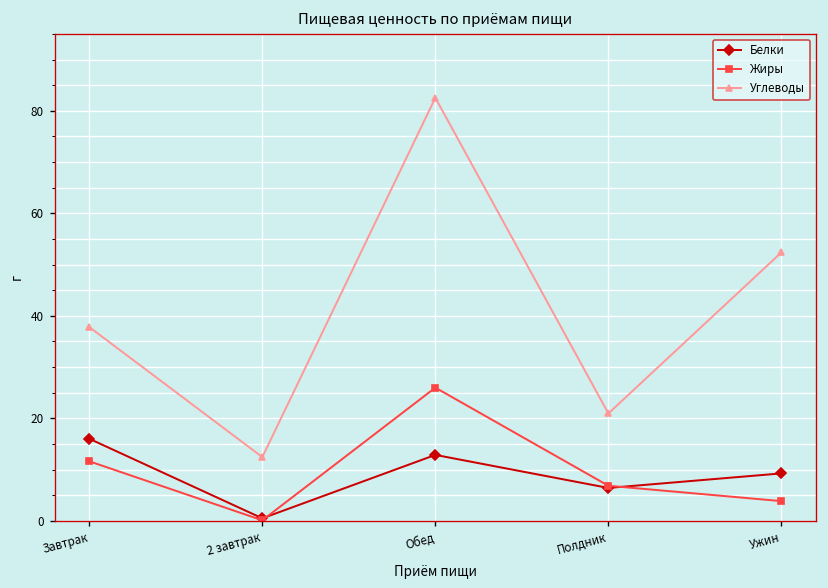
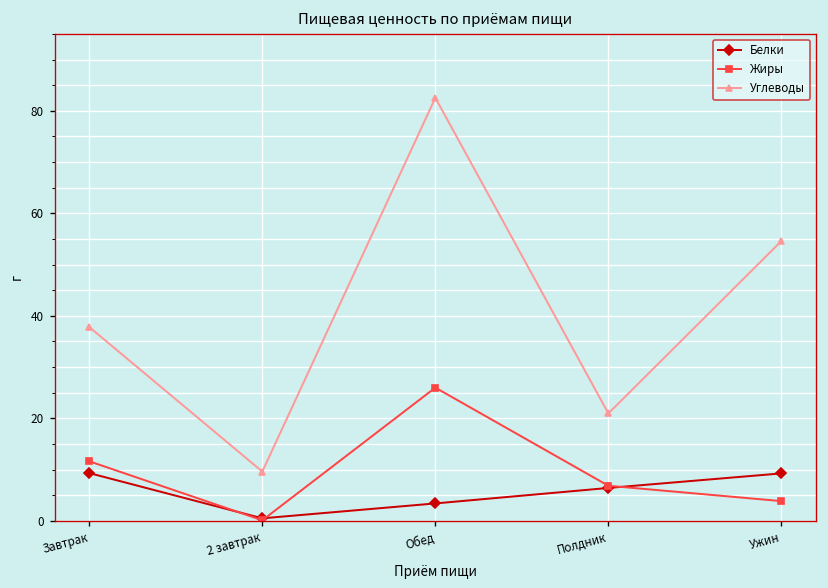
  {
    "Белки": {
-     "Завтрак": 16,
-     "Обед": 13,
+     "Завтрак": 9,
+     "Обед": 3,
      "Ужин": 9
    },
    "Жиры": {
      "Завтрак": 12,
      "Обед": 26,
      "Ужин": 4
    },
    "Углеводы": {
      "Завтрак": 38,
-     "2 завтрак": 12,
+     "2 завтрак": 10,
      "Обед": 83,
      "Полдник": 21,
-     "Ужин": 52
+     "Ужин": 55
    }
  }
